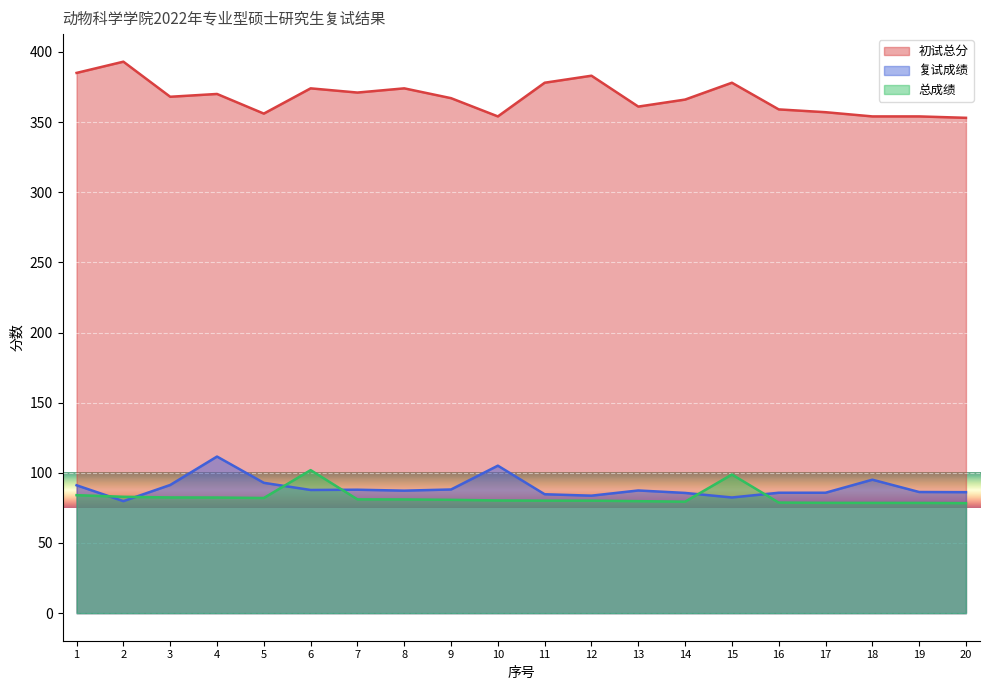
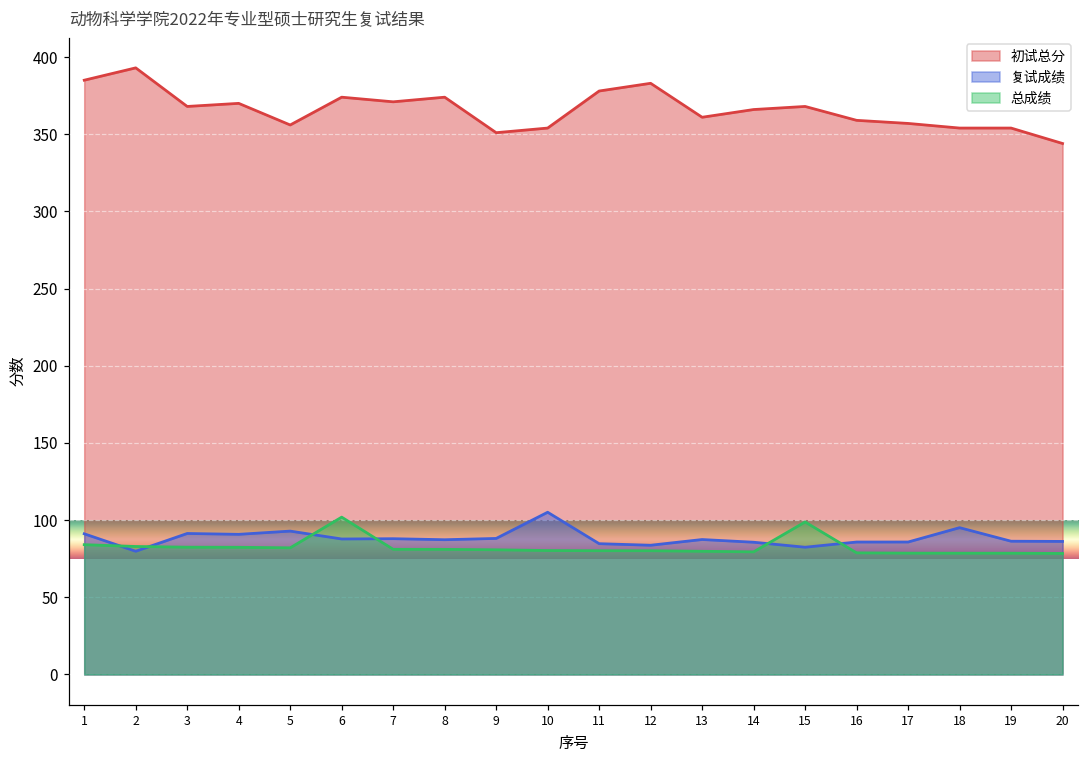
  {
    "初试总分": {
      "1": 385,
      "2": 393,
      "3": 368,
      "4": 370,
      "5": 356,
      "6": 374,
      "7": 371,
      "8": 374,
-     "9": 367,
+     "9": 351,
      "10": 354,
      "11": 378,
      "12": 383,
      "13": 361,
      "14": 366,
-     "15": 378,
+     "15": 368,
      "16": 359,
      "17": 357,
      "18": 354,
      "19": 354,
-     "20": 353
+     "20": 344
    },
    "复试成绩": {
      "1": 91,
      "2": 80,
      "3": 91,
-     "4": 112,
+     "4": 91,
      "5": 93,
      "6": 88,
      "7": 88,
      "8": 87,
      "9": 88,
      "10": 105,
      "11": 85,
      "12": 84,
      "13": 87,
      "14": 86,
      "15": 82,
      "16": 86,
      "17": 86,
      "18": 95,
      "19": 86,
      "20": 86
    },
    "总成绩": {
      "1": 84,
      "2": 83,
      "3": 82,
      "4": 82,
      "5": 82,
      "6": 102,
      "7": 81,
      "8": 81,
      "9": 81,
      "10": 80,
      "11": 80,
      "12": 80,
      "13": 80,
      "14": 79,
      "15": 99,
      "16": 79,
      "17": 79,
      "18": 79,
      "19": 79,
      "20": 78
    }
  }
